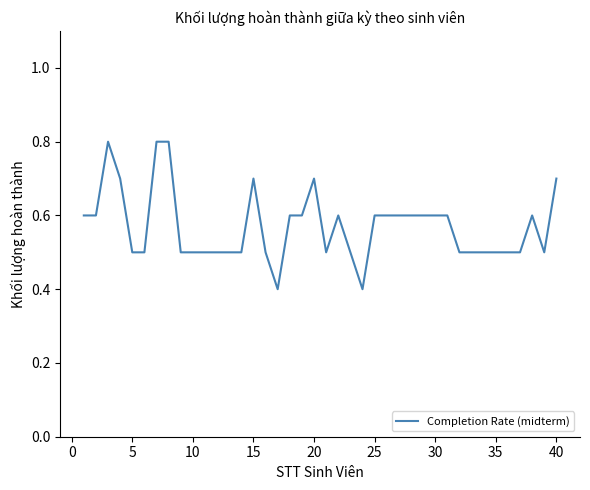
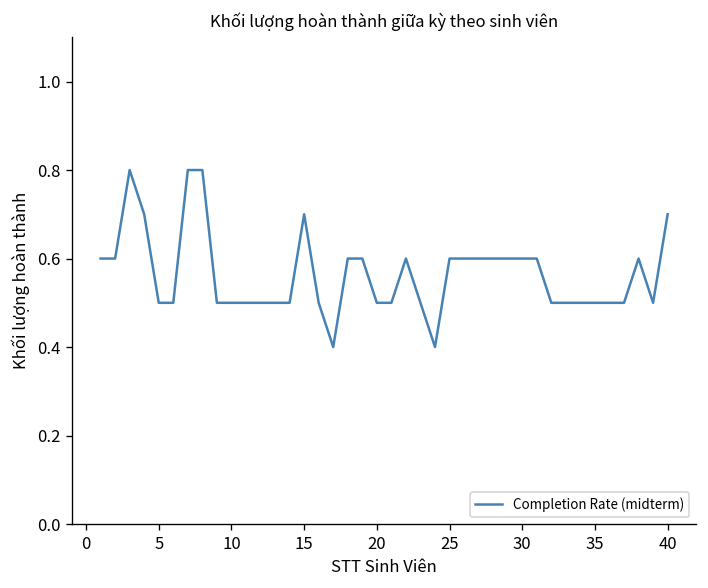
  {
    "5": 0.5,
    "10": 0.5,
    "15": 0.7,
-   "20": 0.7,
+   "20": 0.5,
    "25": 0.6,
    "30": 0.6,
    "35": 0.5,
    "40": 0.7
  }
